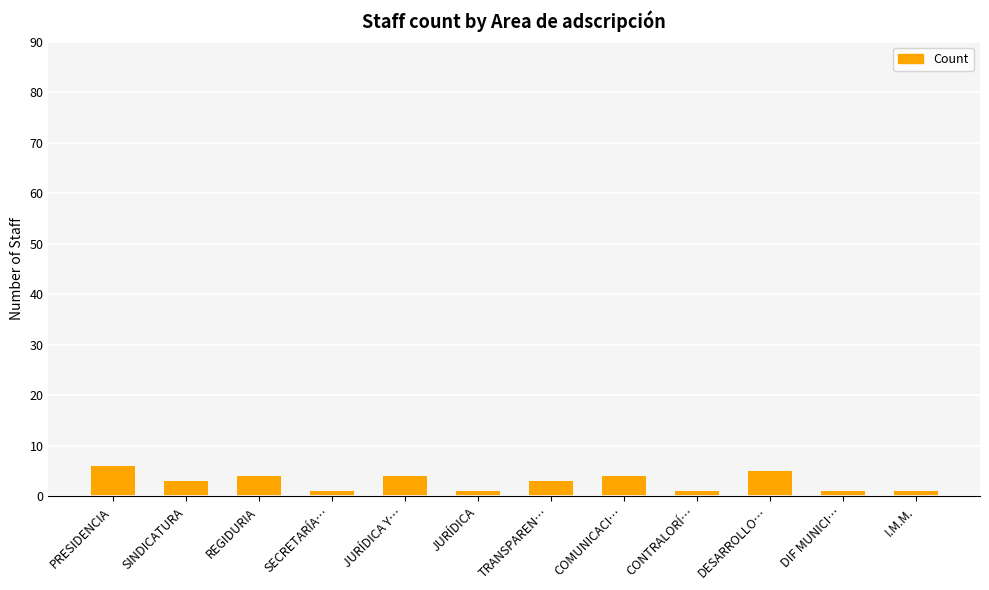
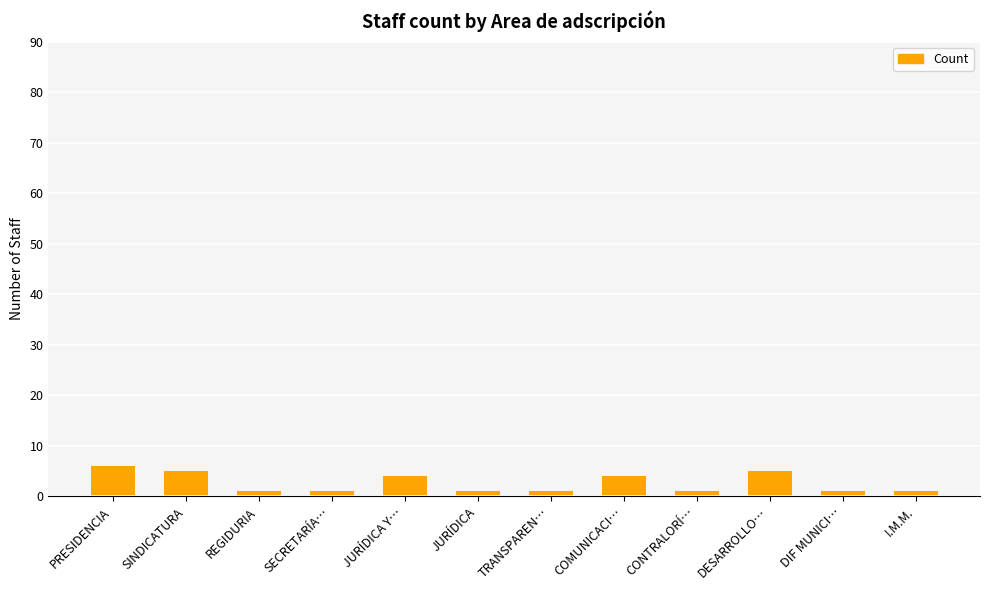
  {
    "PRESIDENCIA": 6,
-   "SINDICATURA": 3,
-   "REGIDURIA": 4,
+   "SINDICATURA": 5,
+   "REGIDURIA": 1,
    "SECRETARÍA…": 1,
    "JURÍDICA Y…": 4,
    "JURÍDICA": 1,
-   "TRANSPAREN…": 3,
+   "TRANSPAREN…": 1,
    "COMUNICACI…": 4,
    "CONTRALORÍ…": 1,
    "DESARROLLO…": 5,
    "DIF MUNICI…": 1,
    "I.M.M.": 1
  }
